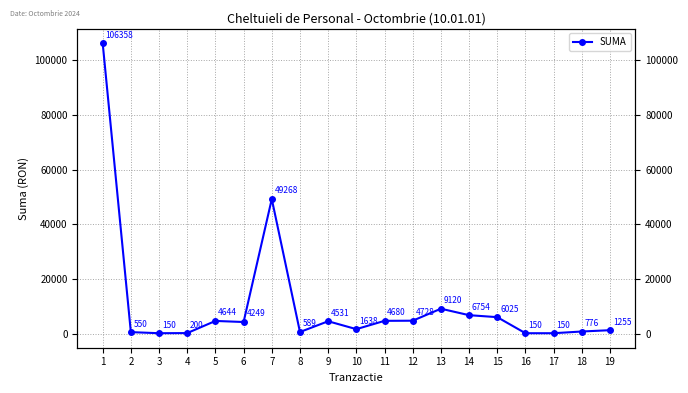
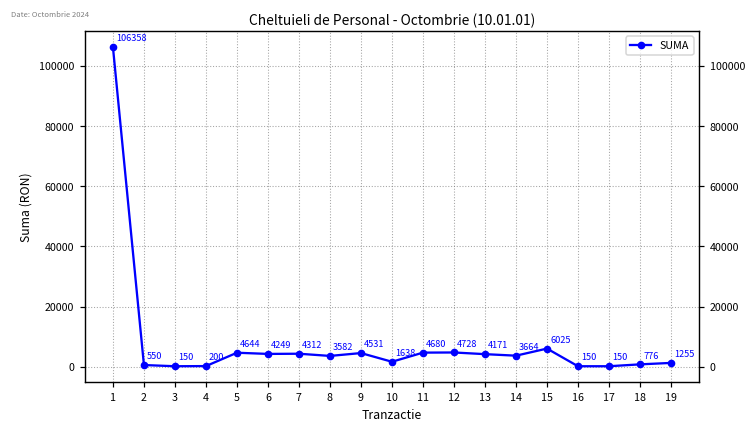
  {
    "1": 106358,
    "2": 550,
    "3": 150,
    "4": 200,
    "5": 4644,
    "6": 4249,
-   "7": 49268,
-   "8": 589,
+   "7": 4312,
+   "8": 3582,
    "9": 4531,
    "10": 1638,
    "11": 4680,
    "12": 4728,
-   "13": 9120,
-   "14": 6754,
+   "13": 4171,
+   "14": 3664,
    "15": 6025,
    "16": 150,
    "17": 150,
    "18": 776,
    "19": 1255
  }
